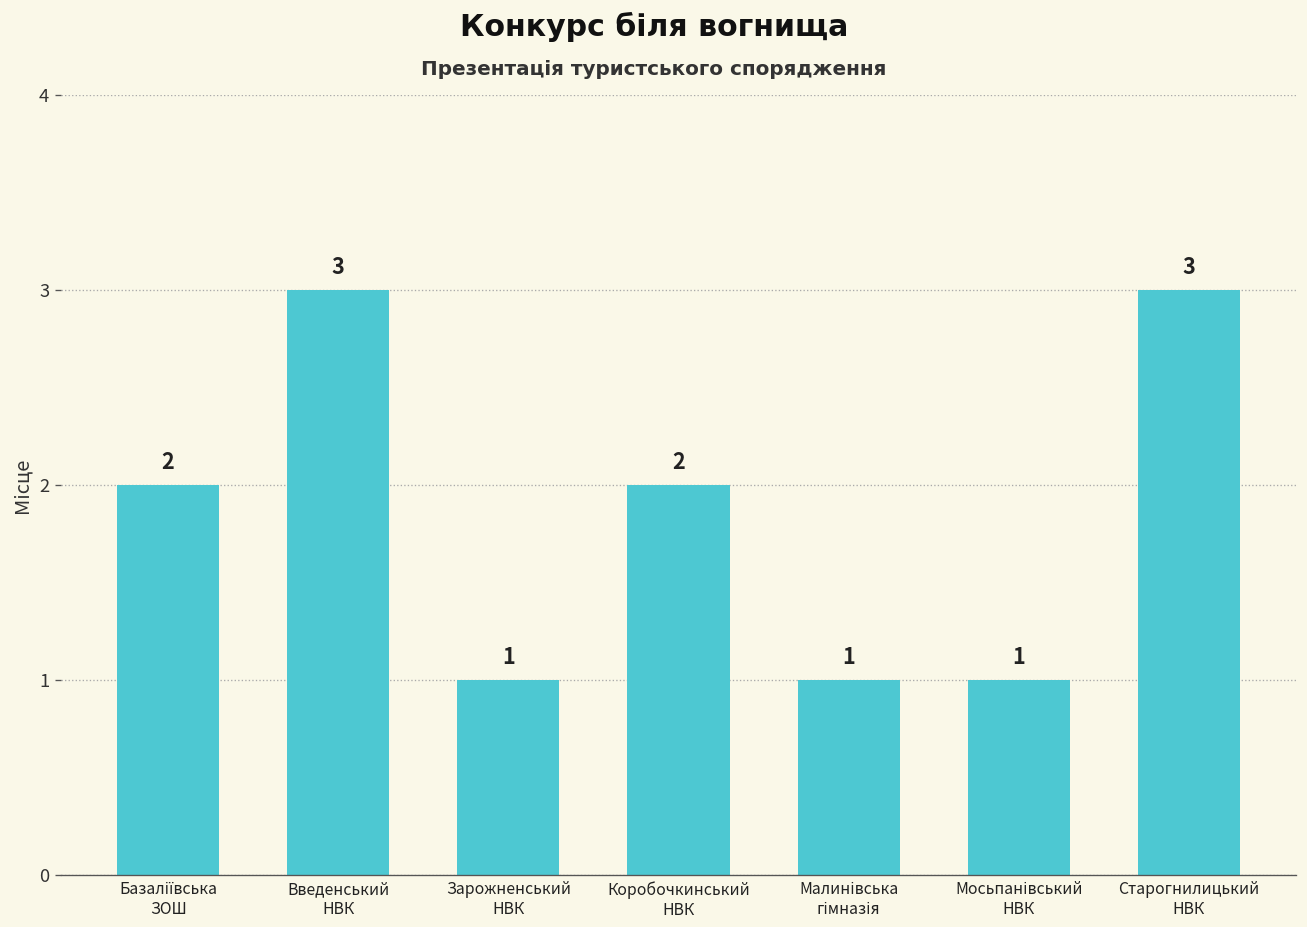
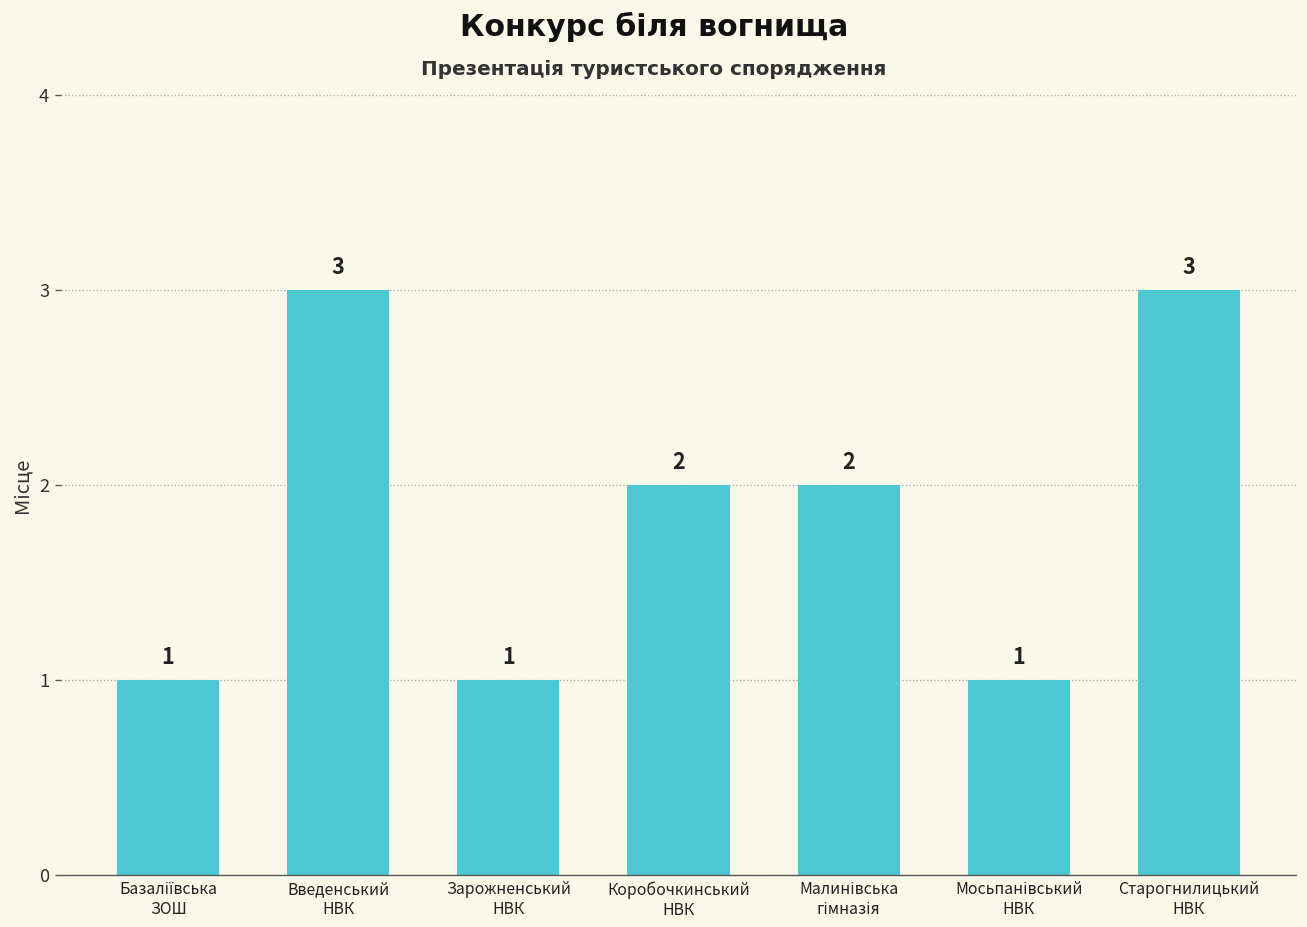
  {
-   "Базаліївська ЗОШ": 2,
+   "Базаліївська ЗОШ": 1,
    "Введенський НВК": 3,
    "Зарожненський НВК": 1,
    "Коробочкинський НВК": 2,
-   "Малинівська гімназія": 1,
+   "Малинівська гімназія": 2,
    "Мосьпанівський НВК": 1,
    "Старогнилицький НВК": 3
  }
